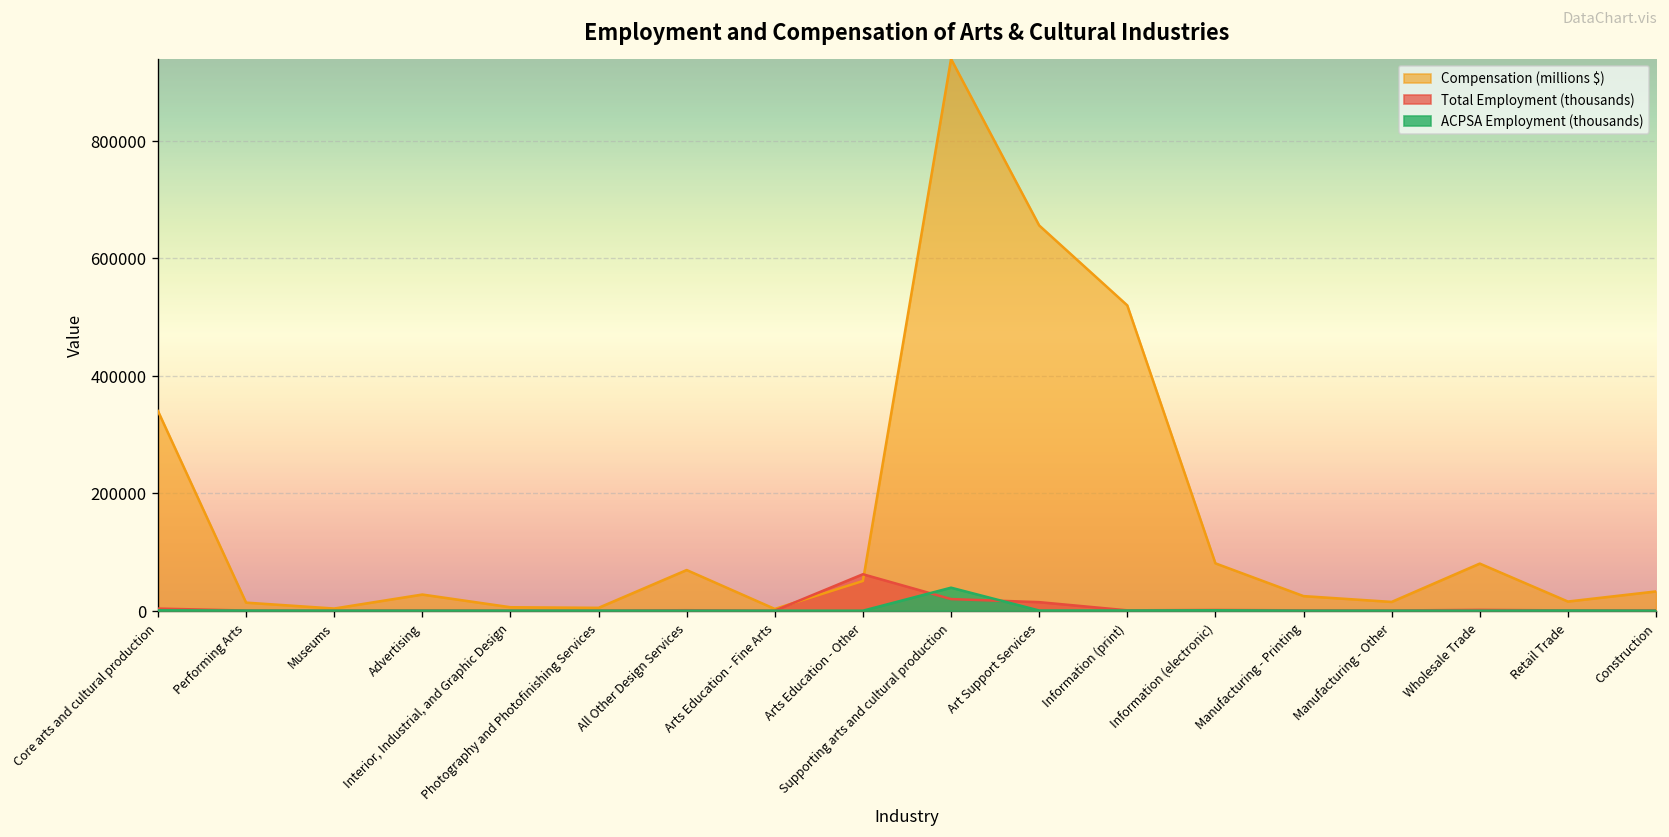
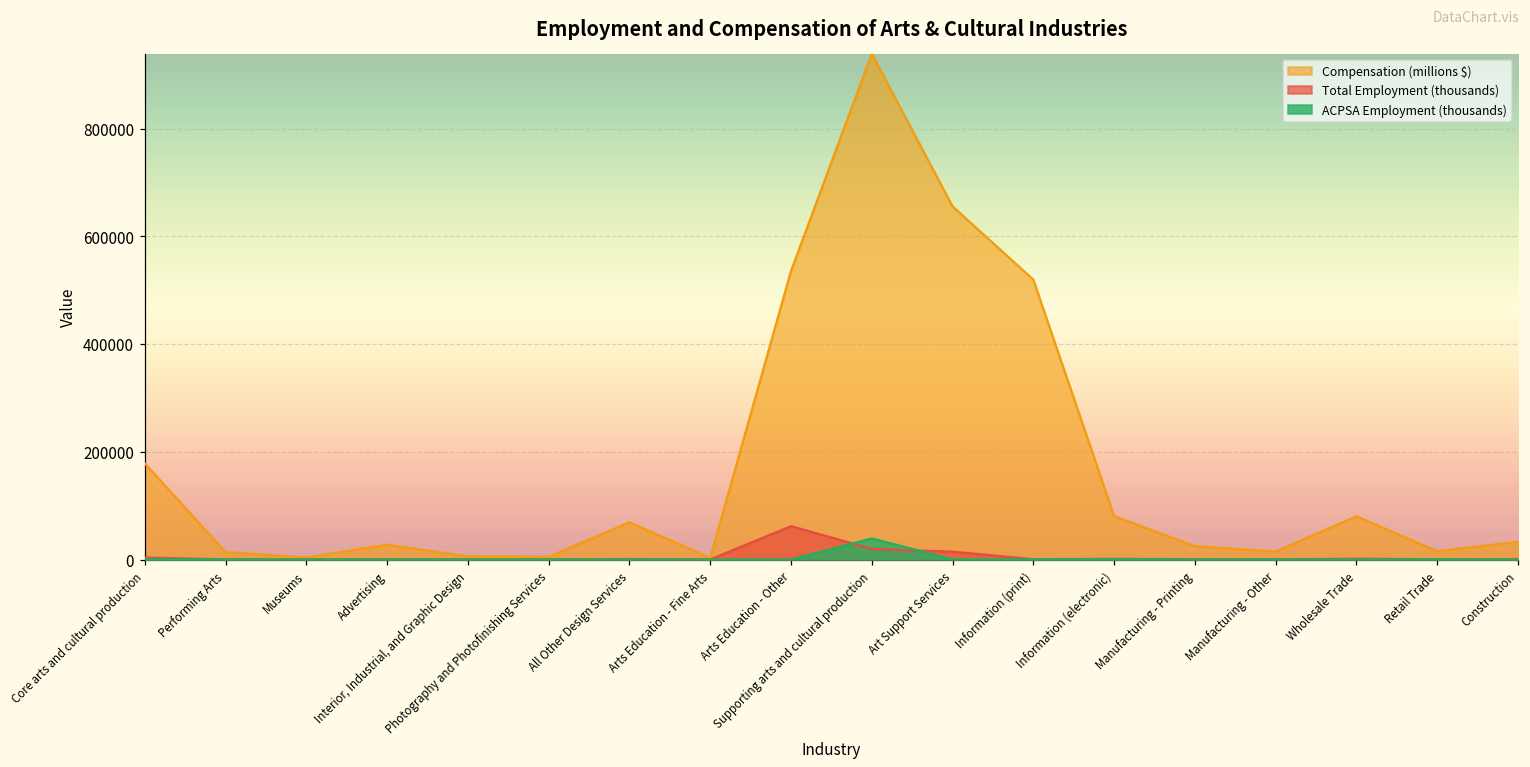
  {
    "Compensation (millions $)": {
-     "Core arts and cultural production": 340000,
+     "Core arts and cultural production": 180000,
      "Performing Arts": 10000,
      "Advertising": 30000,
      "Interior, Industrial, and Graphic Design": 10000,
      "All Other Design Services": 70000,
-     "Arts Education - Other": 50000,
+     "Arts Education - Other": 540000,
      "Supporting arts and cultural production": 940000,
      "Art Support Services": 660000,
      "Information (print)": 520000,
      "Information (electronic)": 80000,
      "Manufacturing - Printing": 20000,
      "Manufacturing - Other": 10000,
      "Wholesale Trade": 80000,
      "Retail Trade": 20000,
      "Construction": 30000
    },
    "Total Employment (thousands)": {
      "Arts Education - Other": 60000,
      "Supporting arts and cultural production": 20000,
      "Art Support Services": 10000
    },
    "ACPSA Employment (thousands)": {
      "Arts Education - Other": 0,
      "Supporting arts and cultural production": 40000,
      "Art Support Services": 0
    }
  }
